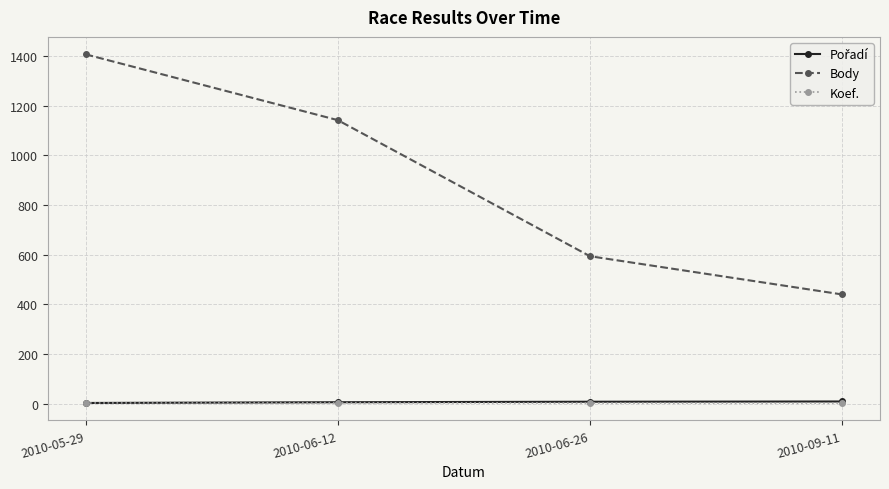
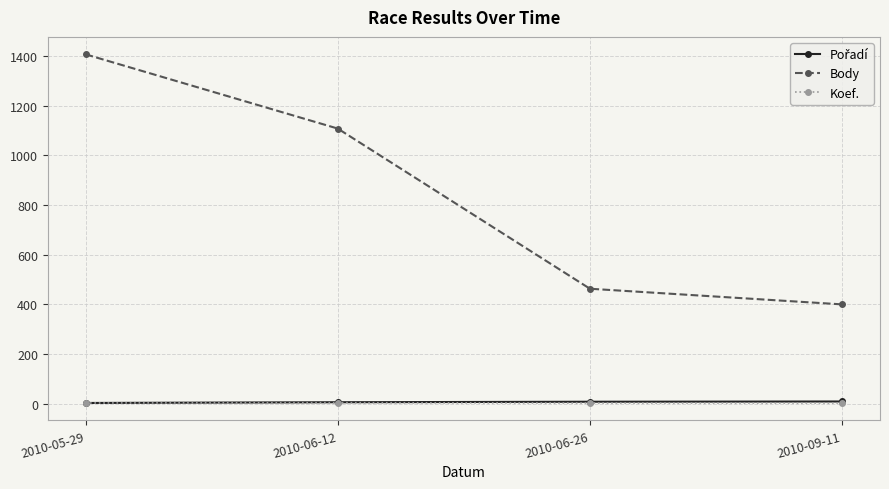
  {
    "Body": {
      "2010-05-29": 1410,
-     "2010-06-12": 1140,
-     "2010-06-26": 590,
-     "2010-09-11": 440
+     "2010-06-12": 1110,
+     "2010-06-26": 460,
+     "2010-09-11": 400
    }
  }
